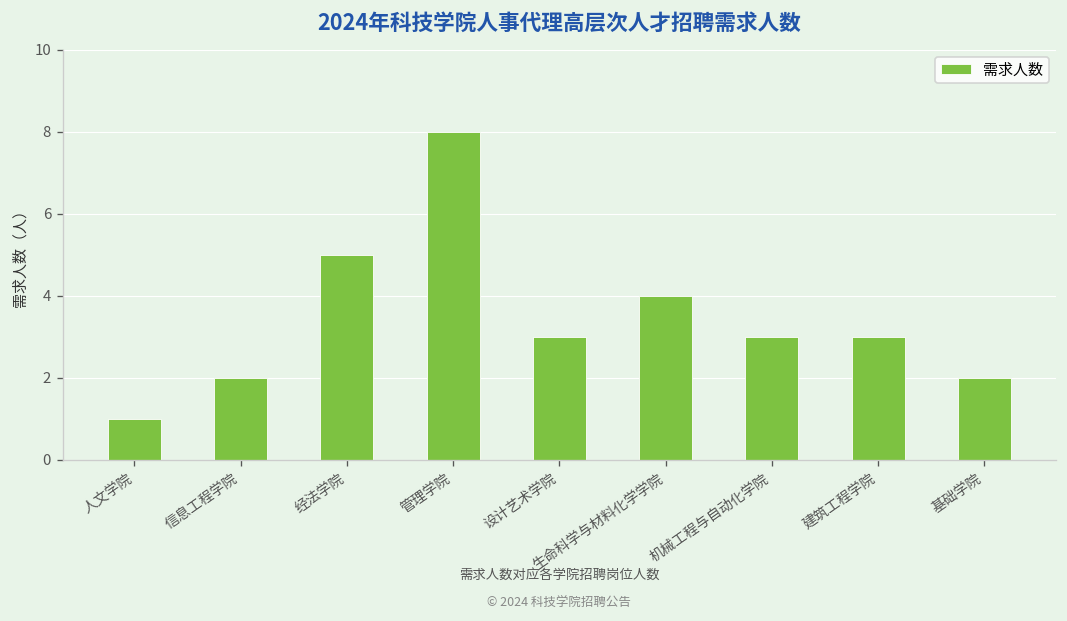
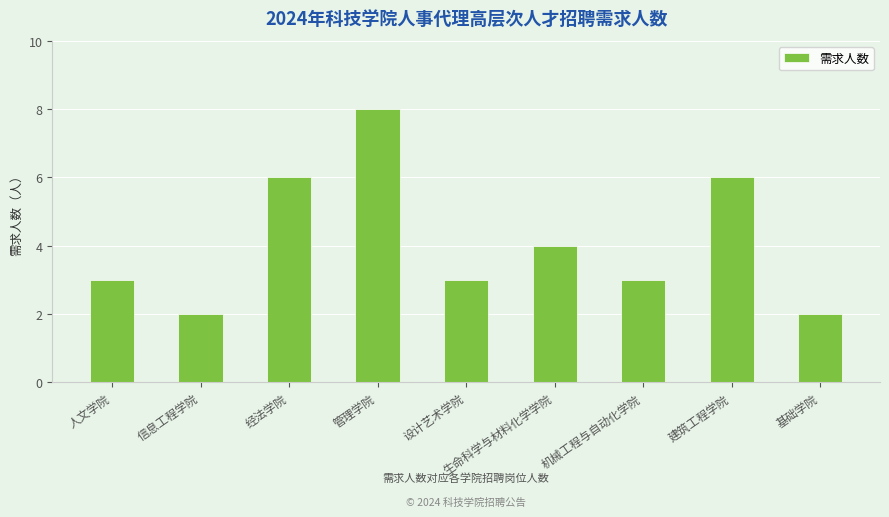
  {
-   "人文学院": 1,
+   "人文学院": 3,
    "信息工程学院": 2,
-   "经法学院": 5,
+   "经法学院": 6,
    "管理学院": 8,
    "设计艺术学院": 3,
    "生命科学与材料化学学院": 4,
    "机械工程与自动化学院": 3,
-   "建筑工程学院": 3,
+   "建筑工程学院": 6,
    "基础学院": 2
  }
